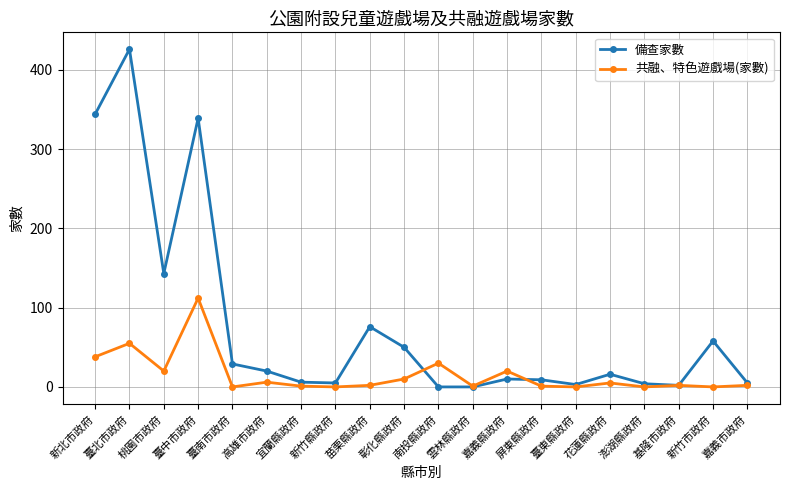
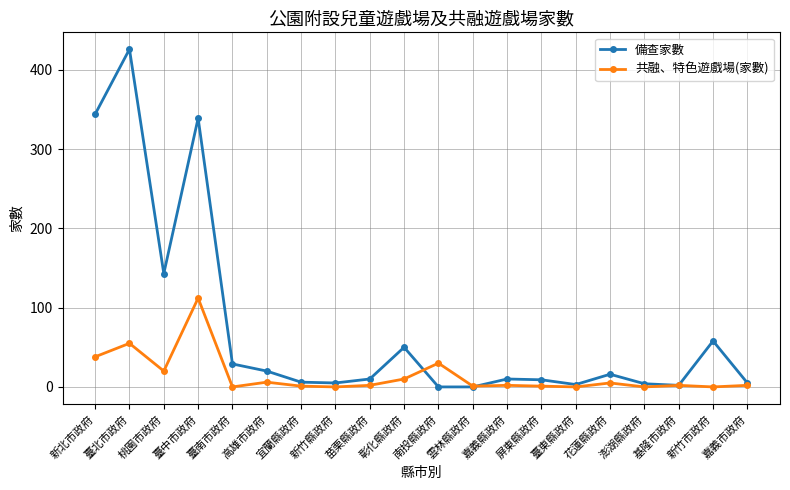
  {
    "備查家數": {
      "新北市政府": 340,
      "臺北市政府": 430,
      "桃園市政府": 140,
      "臺中市政府": 340,
      "臺南市政府": 30,
      "高雄市政府": 20,
      "宜蘭縣政府": 10,
      "新竹縣政府": 10,
-     "苗栗縣政府": 80,
+     "苗栗縣政府": 10,
      "彰化縣政府": 50,
      "南投縣政府": 0,
      "嘉義縣政府": 10,
      "屏東縣政府": 10,
      "花蓮縣政府": 20,
      "澎湖縣政府": 0,
      "新竹市政府": 60
    },
    "共融、特色遊戲場(家數)": {
      "新北市政府": 40,
      "臺北市政府": 60,
      "桃園市政府": 20,
      "臺中市政府": 110,
      "臺南市政府": 0,
      "高雄市政府": 10,
      "宜蘭縣政府": 0,
      "新竹縣政府": 0,
      "苗栗縣政府": 0,
      "彰化縣政府": 10,
      "南投縣政府": 30,
-     "嘉義縣政府": 20,
+     "嘉義縣政府": 0,
      "屏東縣政府": 0,
      "花蓮縣政府": 10,
      "澎湖縣政府": 0,
      "新竹市政府": 0
    }
  }
